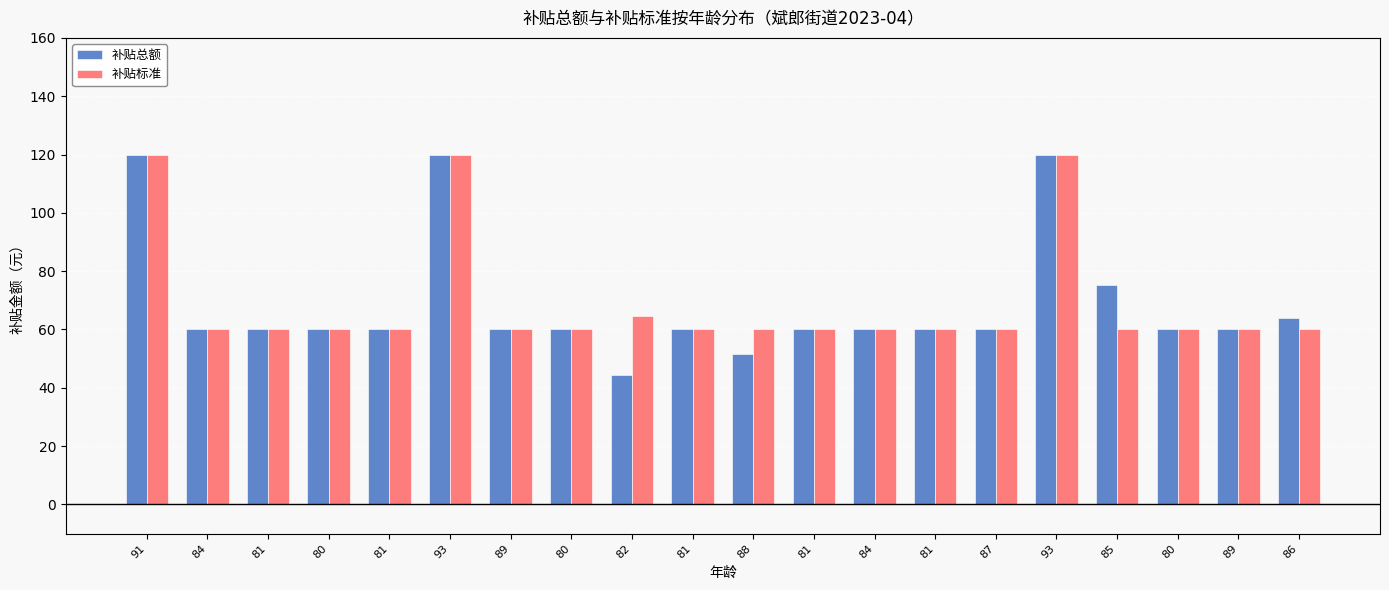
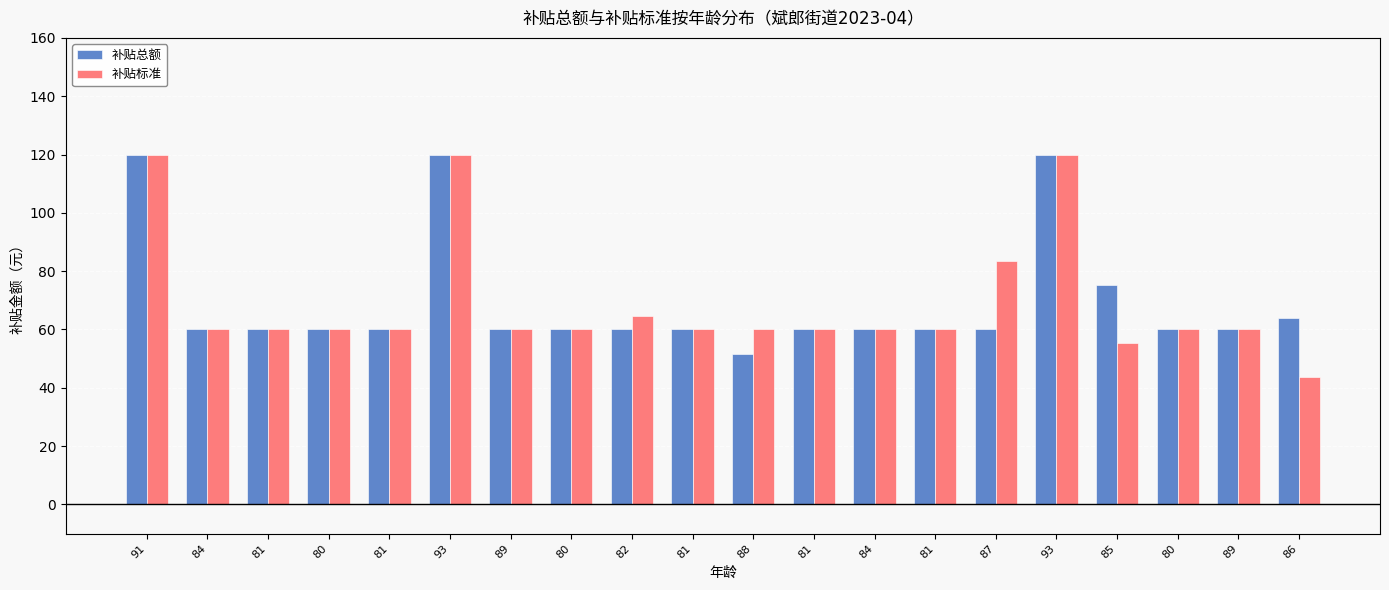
  {
    "补贴总额": {
      "91": 120,
-     "82": 44,
+     "82": 60,
      "88": 52,
      "87": 60,
      "85": 75,
      "86": 64
    },
    "补贴标准": {
      "91": 120,
      "82": 65,
      "88": 60,
-     "87": 60,
-     "85": 60,
-     "86": 60
+     "87": 83,
+     "85": 55,
+     "86": 44
    }
  }
